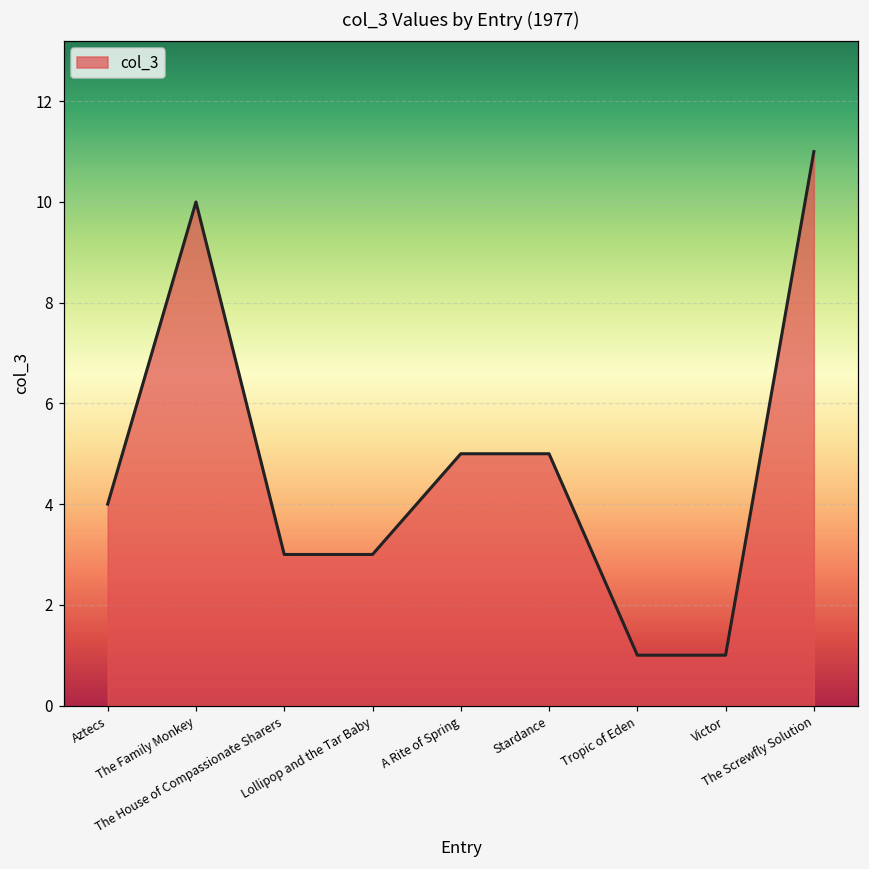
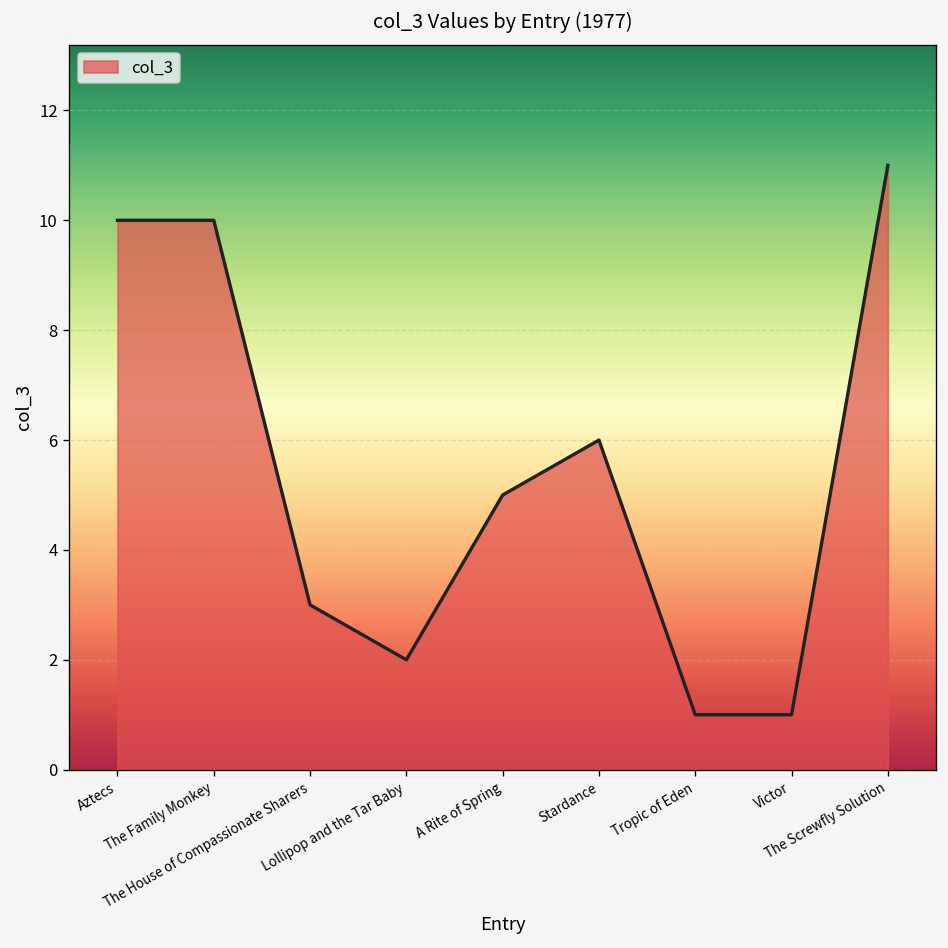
  {
-   "Aztecs": 4,
+   "Aztecs": 10,
    "The Family Monkey": 10,
    "The House of Compassionate Sharers": 3,
-   "Lollipop and the Tar Baby": 3,
+   "Lollipop and the Tar Baby": 2,
    "A Rite of Spring": 5,
-   "Stardance": 5,
+   "Stardance": 6,
    "Tropic of Eden": 1,
    "Victor": 1,
    "The Screwfly Solution": 11
  }
